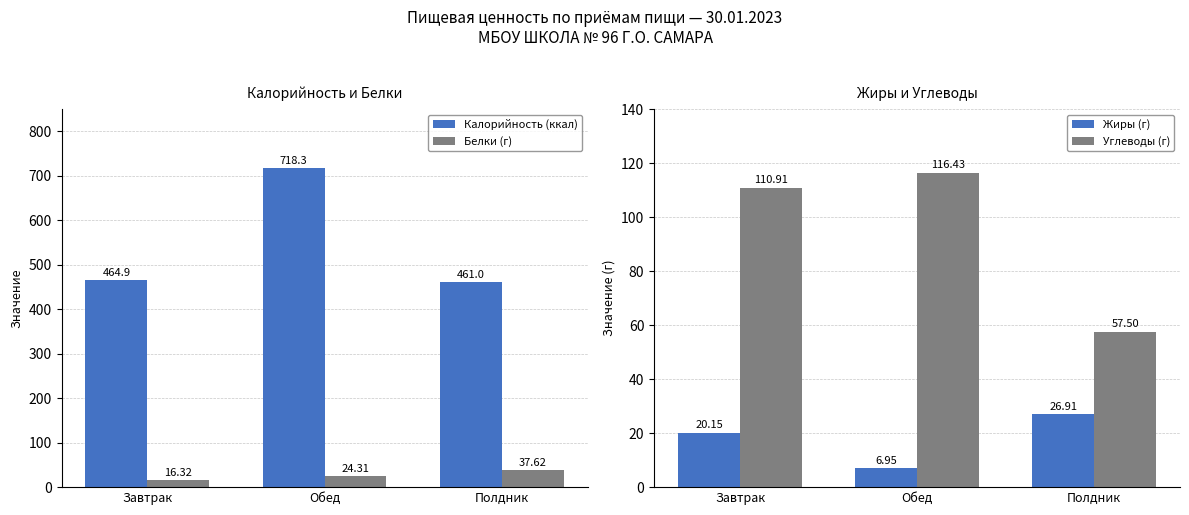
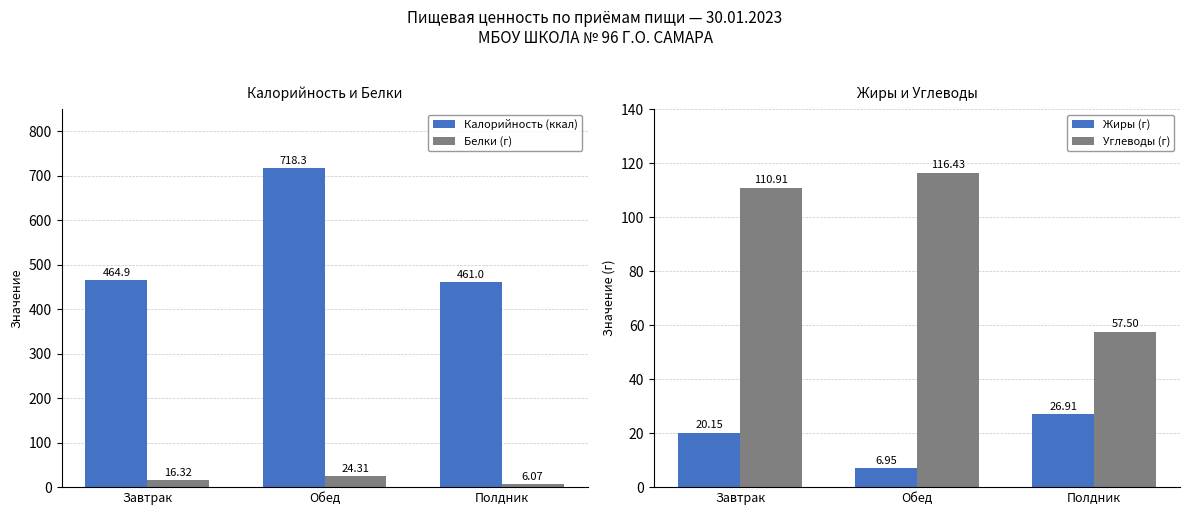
  {
    "Калорийность и Белки": {
      "Калорийность (ккал)": {
        "Завтрак": 464.9,
        "Обед": 718.3,
        "Полдник": 461.0
      },
      "Белки (г)": {
        "Завтрак": 16.32,
        "Обед": 24.31,
-       "Полдник": 37.62
+       "Полдник": 6.07
      }
    },
    "Жиры и Углеводы": {
      "Жиры (г)": {
        "Завтрак": 20.15,
        "Обед": 6.95,
        "Полдник": 26.91
      },
      "Углеводы (г)": {
        "Завтрак": 110.91,
        "Обед": 116.43,
        "Полдник": 57.50
      }
    }
  }
